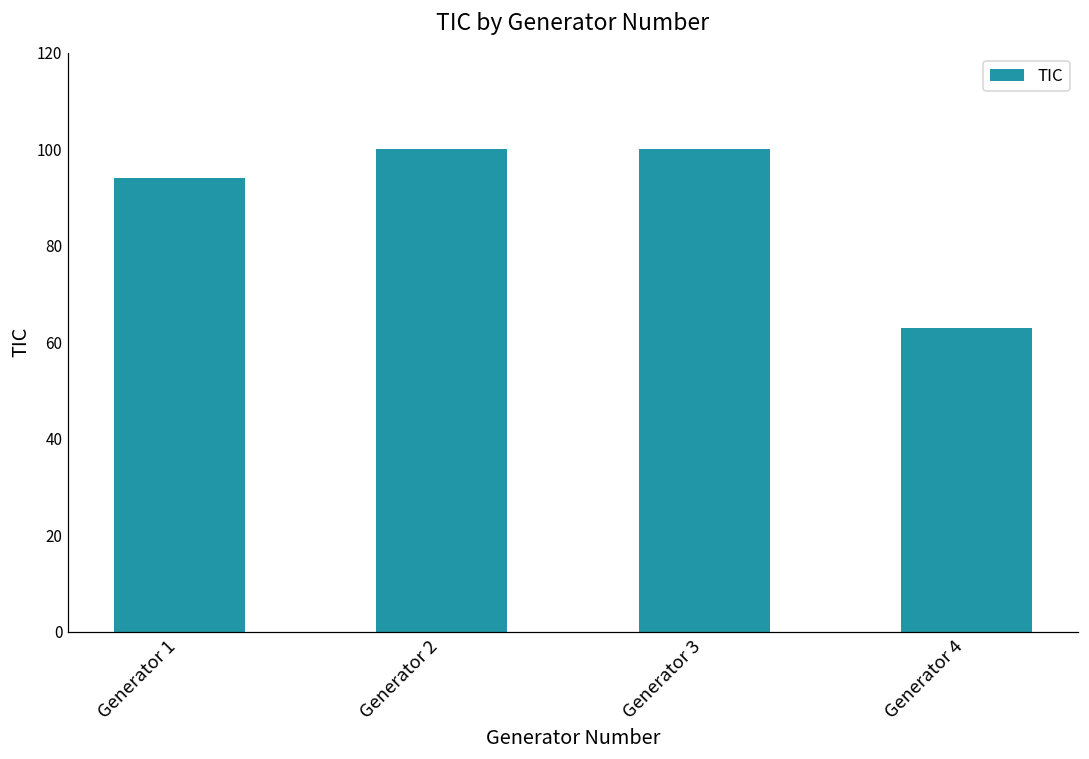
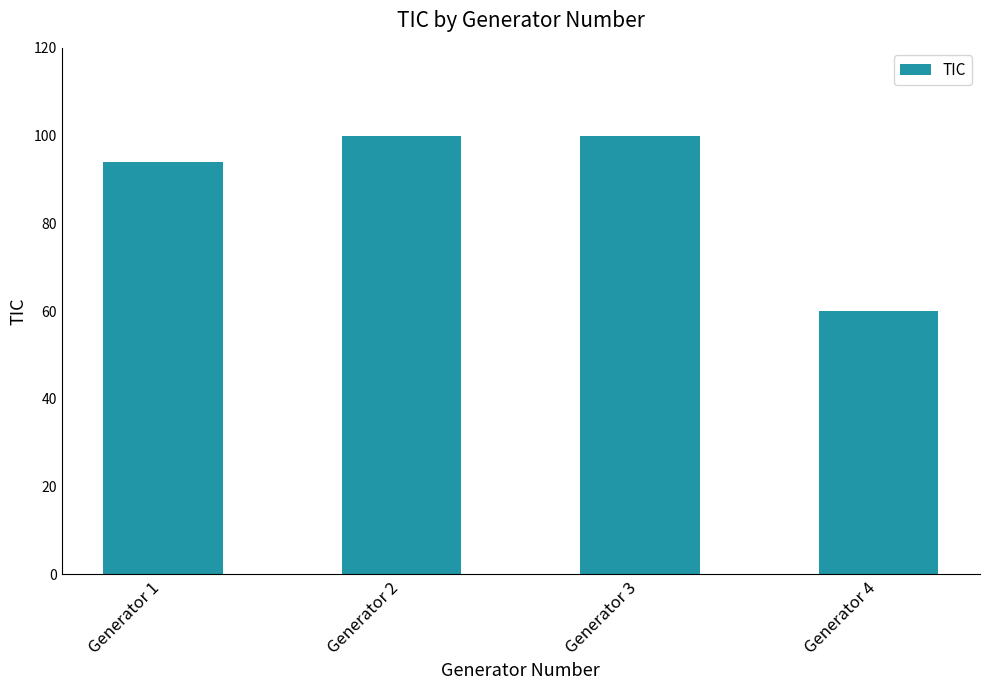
  {
    "Generator 1": 94,
    "Generator 2": 100,
    "Generator 3": 100,
-   "Generator 4": 63
+   "Generator 4": 60
  }
